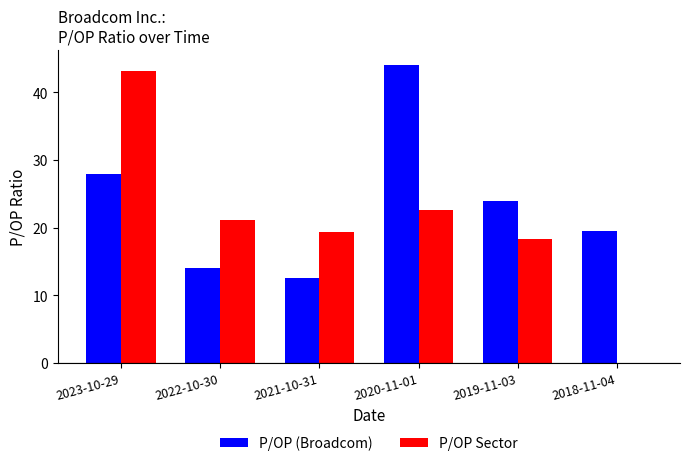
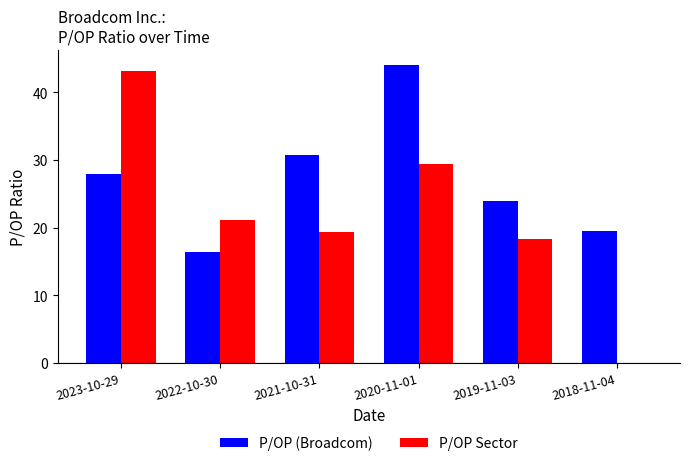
  {
    "P/OP (Broadcom)": {
      "2023-10-29": 28,
-     "2022-10-30": 14,
-     "2021-10-31": 13,
+     "2022-10-30": 16,
+     "2021-10-31": 31,
      "2020-11-01": 44,
      "2019-11-03": 24,
      "2018-11-04": 19
    },
    "P/OP Sector": {
      "2023-10-29": 43,
      "2022-10-30": 21,
      "2021-10-31": 19,
-     "2020-11-01": 23,
+     "2020-11-01": 29,
      "2019-11-03": 18,
      "2018-11-04": 0
    }
  }
